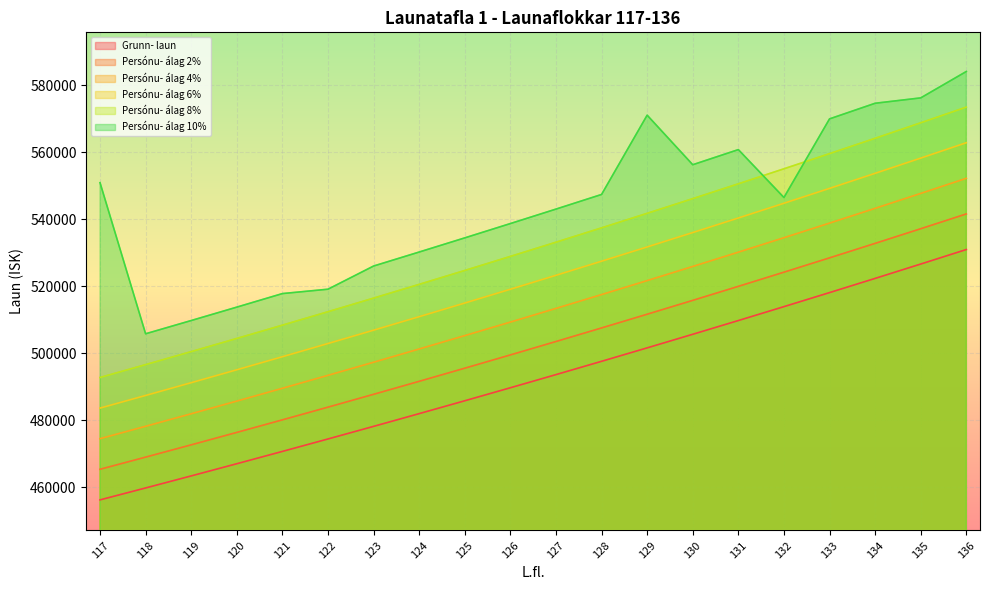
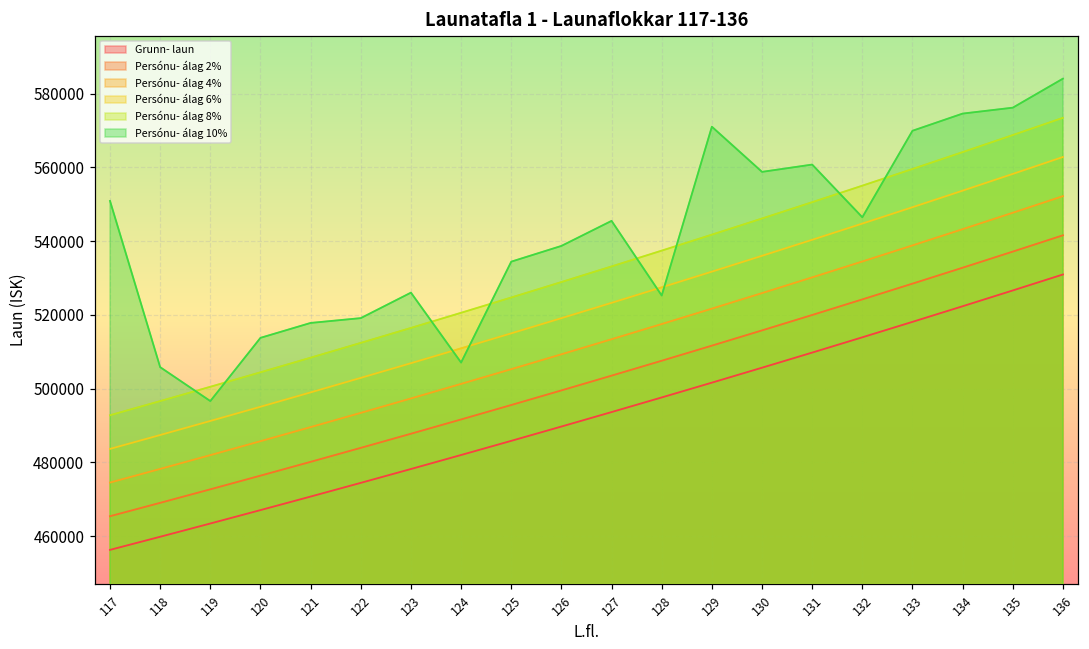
  {
    "Persónu- álag 10%": {
      "117": 551000,
      "118": 506000,
-     "119": 510000,
+     "119": 497000,
      "120": 514000,
      "121": 518000,
      "122": 519000,
      "123": 526000,
-     "124": 530000,
+     "124": 507000,
      "125": 534000,
      "126": 539000,
-     "127": 543000,
-     "128": 547000,
+     "127": 546000,
+     "128": 525000,
      "129": 571000,
-     "130": 556000,
+     "130": 559000,
      "131": 561000,
      "132": 546000,
      "133": 570000,
      "134": 575000,
      "135": 576000,
      "136": 584000
    }
  }
